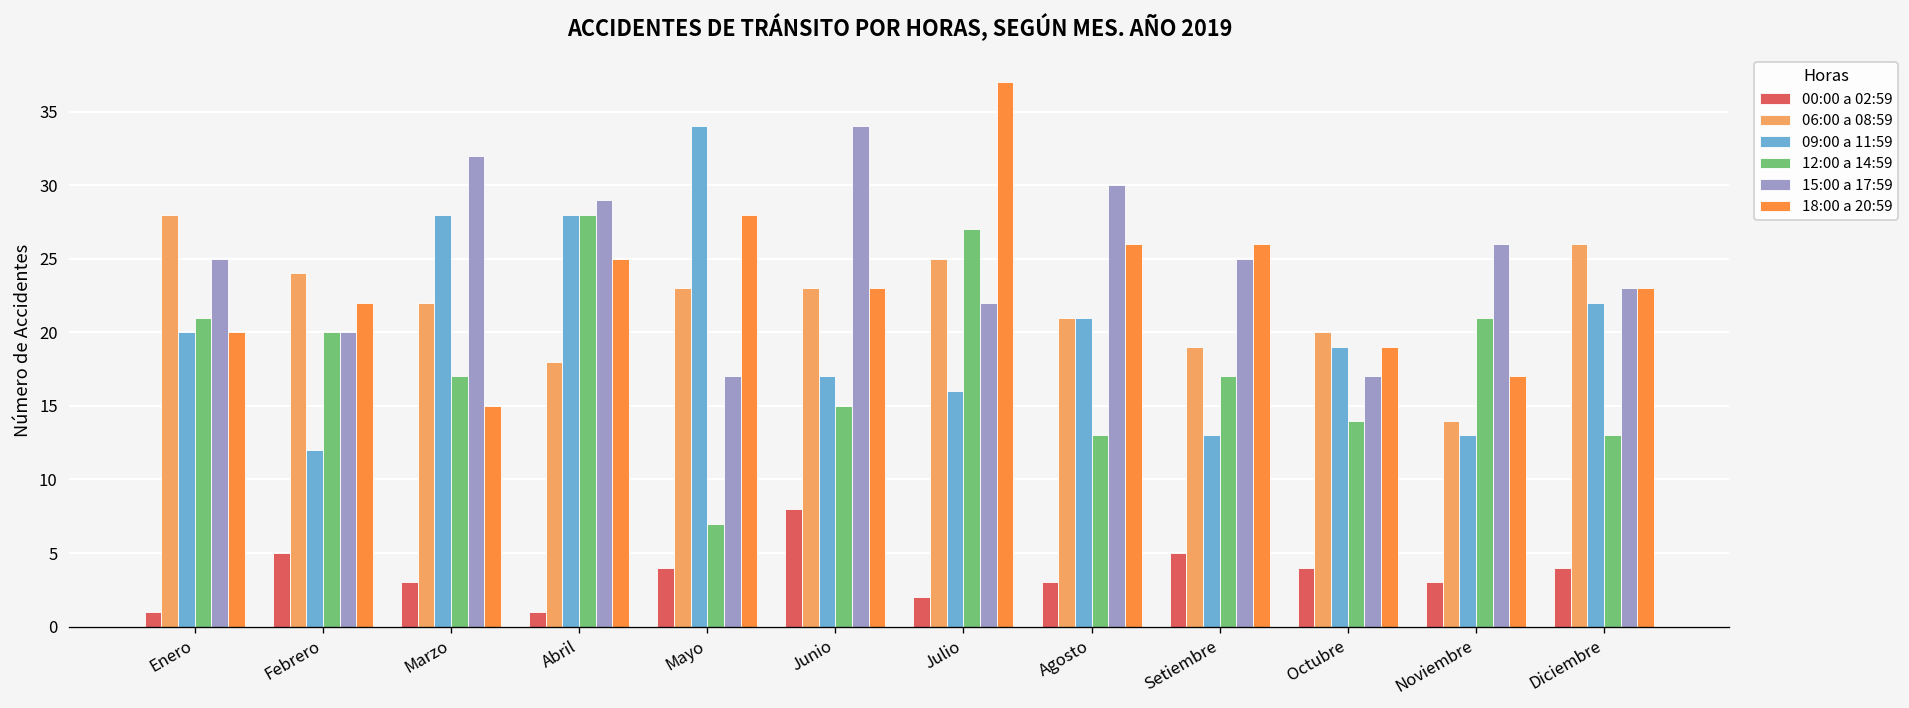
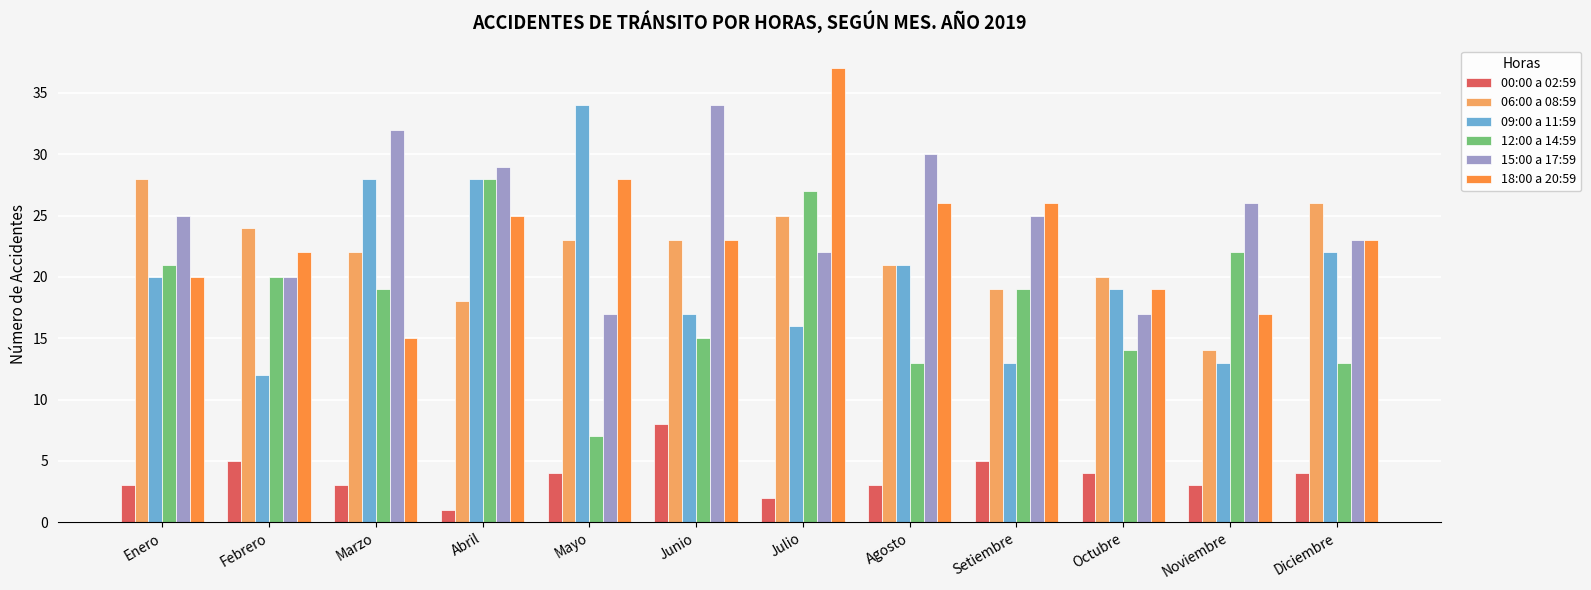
  {
    "00:00 a 02:59": {
-     "Enero": 1,
+     "Enero": 3,
      "Febrero": 5,
      "Marzo": 3,
      "Abril": 1,
      "Mayo": 4,
      "Junio": 8,
      "Julio": 2,
      "Agosto": 3,
      "Setiembre": 5,
      "Octubre": 4,
      "Noviembre": 3,
      "Diciembre": 4
    },
    "12:00 a 14:59": {
      "Enero": 21,
      "Febrero": 20,
-     "Marzo": 17,
+     "Marzo": 19,
      "Abril": 28,
      "Mayo": 7,
      "Junio": 15,
      "Julio": 27,
      "Agosto": 13,
-     "Setiembre": 17,
+     "Setiembre": 19,
      "Octubre": 14,
-     "Noviembre": 21,
+     "Noviembre": 22,
      "Diciembre": 13
    }
  }
